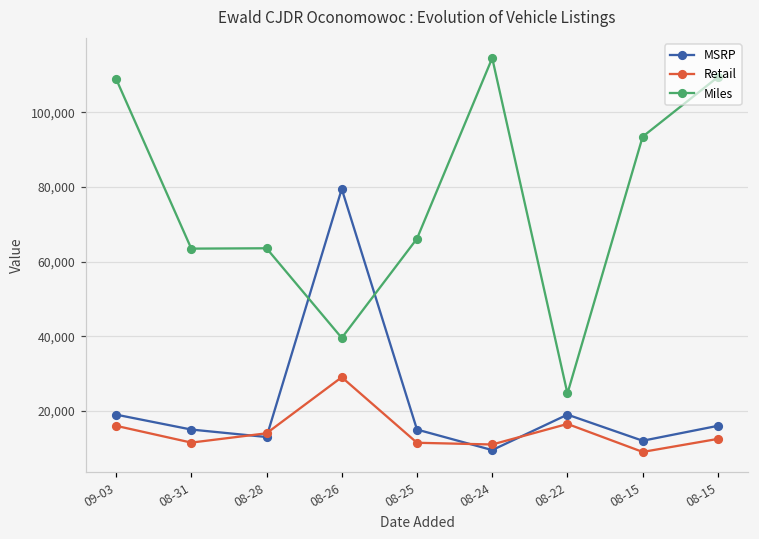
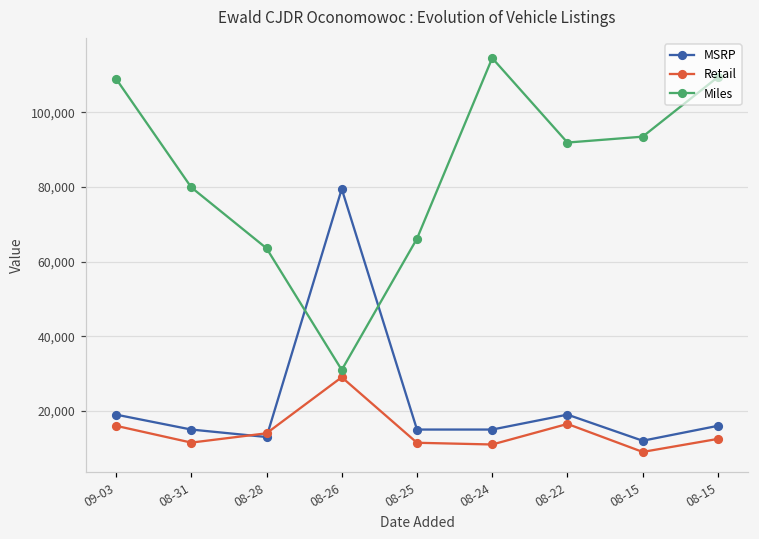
  {
    "MSRP": {
      "09-03": "19,000",
      "08-31": "15,000",
      "08-28": "13,000",
      "08-26": "79,000",
      "08-25": "15,000",
-     "08-24": "9,000",
+     "08-24": "15,000",
      "08-22": "19,000"
    },
    "Retail": {
      "09-03": "16,000",
      "08-31": "11,000",
      "08-28": "14,000",
      "08-26": "29,000",
      "08-25": "11,000",
      "08-24": "11,000",
      "08-22": "16,000"
    },
    "Miles": {
      "09-03": "109,000",
-     "08-31": "63,000",
+     "08-31": "80,000",
      "08-28": "64,000",
-     "08-26": "40,000",
+     "08-26": "31,000",
      "08-25": "66,000",
      "08-24": "115,000",
-     "08-22": "25,000"
+     "08-22": "92,000"
    }
  }
